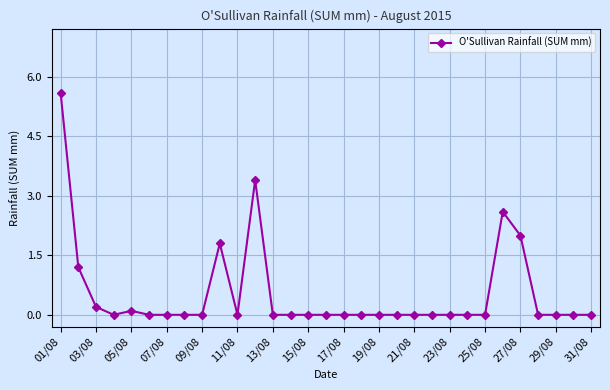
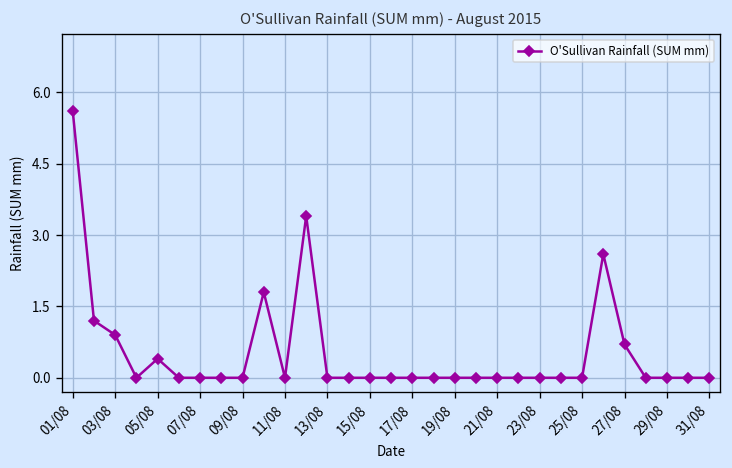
  {
    "01/08": 5.6,
-   "03/08": 0.2,
-   "05/08": 0.1,
+   "03/08": 0.9,
+   "05/08": 0.4,
    "07/08": 0.0,
    "09/08": 0.0,
    "11/08": 0.0,
    "13/08": 0.0,
    "15/08": 0.0,
    "17/08": 0.0,
    "19/08": 0.0,
    "21/08": 0.0,
    "23/08": 0.0,
    "25/08": 0.0,
-   "27/08": 2.0,
+   "27/08": 0.7,
    "29/08": 0.0,
    "31/08": 0.0
  }
